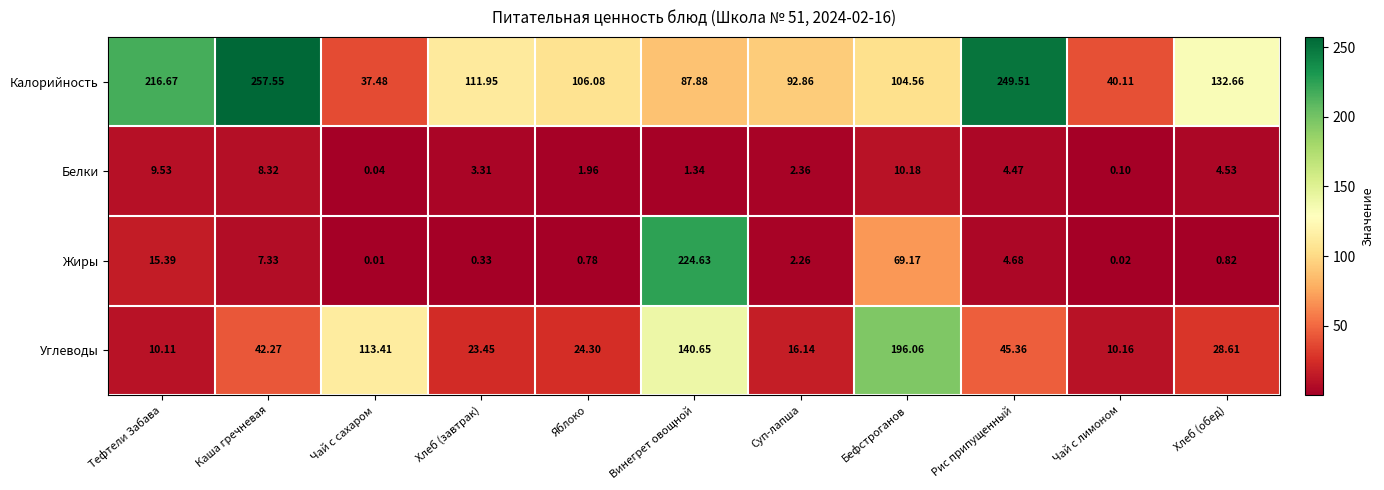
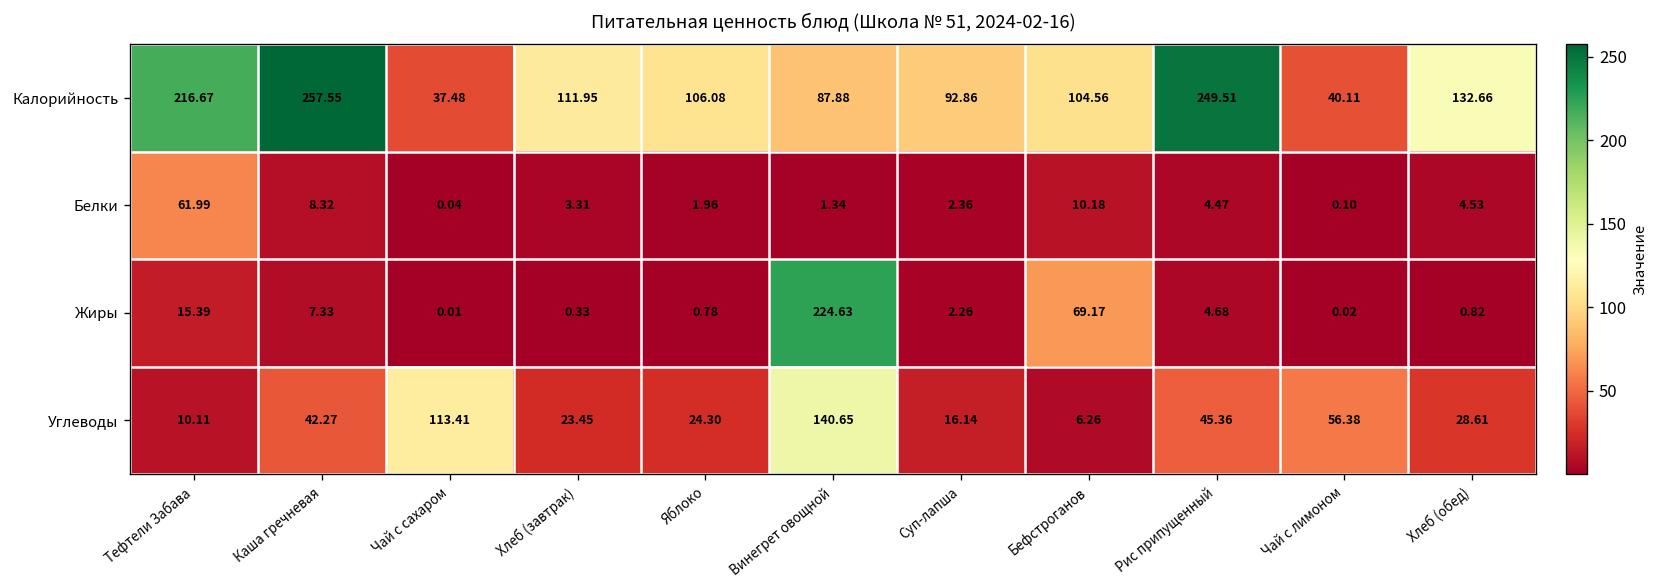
  {
    "Калорийность": {
      "Тефтели Забава": 216.67,
      "Каша гречневая": 257.55,
      "Чай с сахаром": 37.48,
      "Хлеб (завтрак)": 111.95,
      "Яблоко": 106.08,
      "Винегрет овощной": 87.88,
      "Суп-лапша": 92.86,
      "Бефстроганов": 104.56,
      "Рис припущенный": 249.51,
      "Чай с лимоном": 40.11,
      "Хлеб (обед)": 132.66
    },
    "Белки": {
-     "Тефтели Забава": 9.53,
+     "Тефтели Забава": 61.99,
      "Каша гречневая": 8.32,
      "Чай с сахаром": 0.04,
      "Хлеб (завтрак)": 3.31,
      "Яблоко": 1.96,
      "Винегрет овощной": 1.34,
      "Суп-лапша": 2.36,
      "Бефстроганов": 10.18,
      "Рис припущенный": 4.47,
      "Чай с лимоном": 0.10,
      "Хлеб (обед)": 4.53
    },
    "Жиры": {
      "Тефтели Забава": 15.39,
      "Каша гречневая": 7.33,
      "Чай с сахаром": 0.01,
      "Хлеб (завтрак)": 0.33,
      "Яблоко": 0.78,
      "Винегрет овощной": 224.63,
      "Суп-лапша": 2.26,
      "Бефстроганов": 69.17,
      "Рис припущенный": 4.68,
      "Чай с лимоном": 0.02,
      "Хлеб (обед)": 0.82
    },
    "Углеводы": {
      "Тефтели Забава": 10.11,
      "Каша гречневая": 42.27,
      "Чай с сахаром": 113.41,
      "Хлеб (завтрак)": 23.45,
      "Яблоко": 24.30,
      "Винегрет овощной": 140.65,
      "Суп-лапша": 16.14,
-     "Бефстроганов": 196.06,
+     "Бефстроганов": 6.26,
      "Рис припущенный": 45.36,
-     "Чай с лимоном": 10.16,
+     "Чай с лимоном": 56.38,
      "Хлеб (обед)": 28.61
    }
  }
